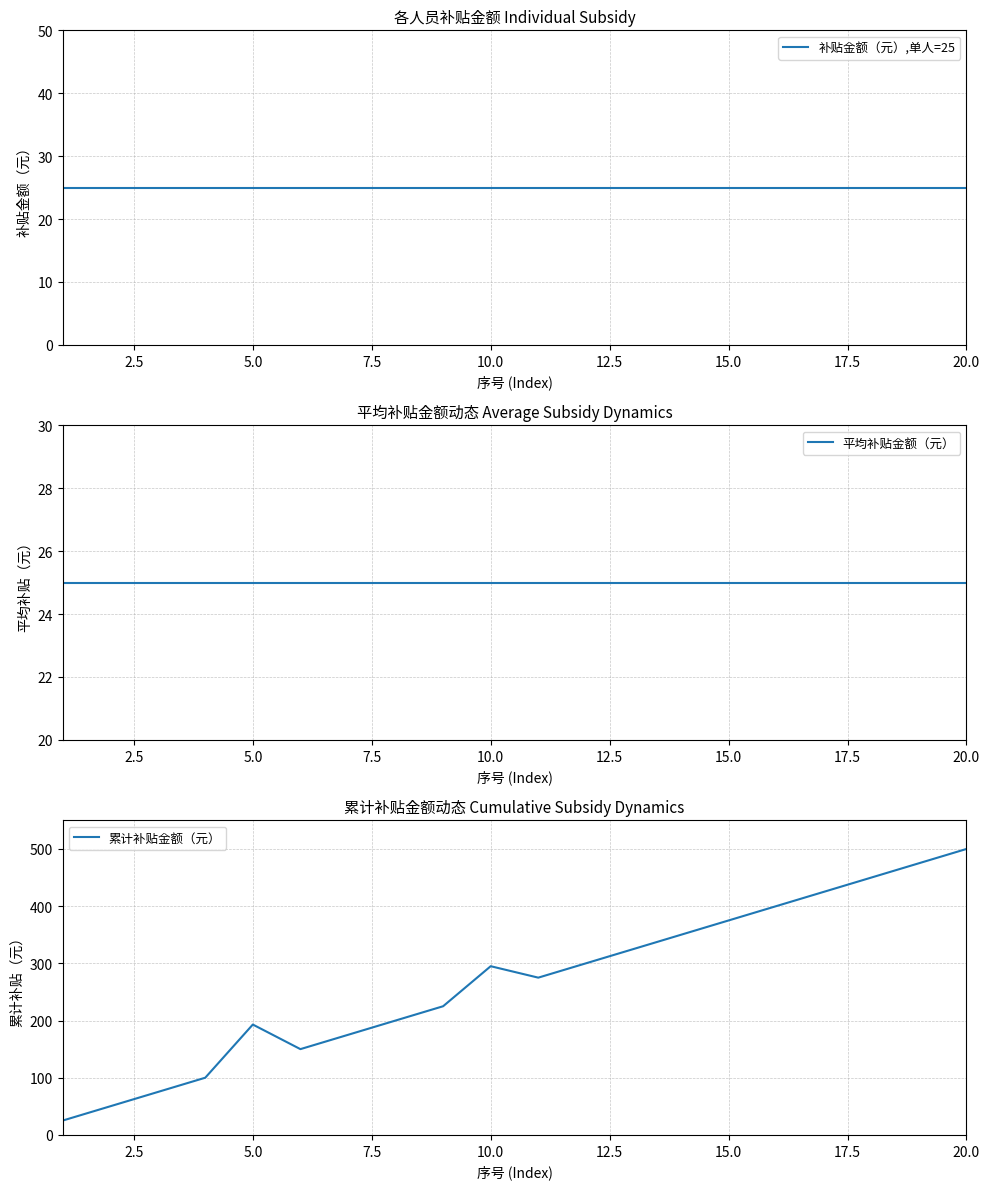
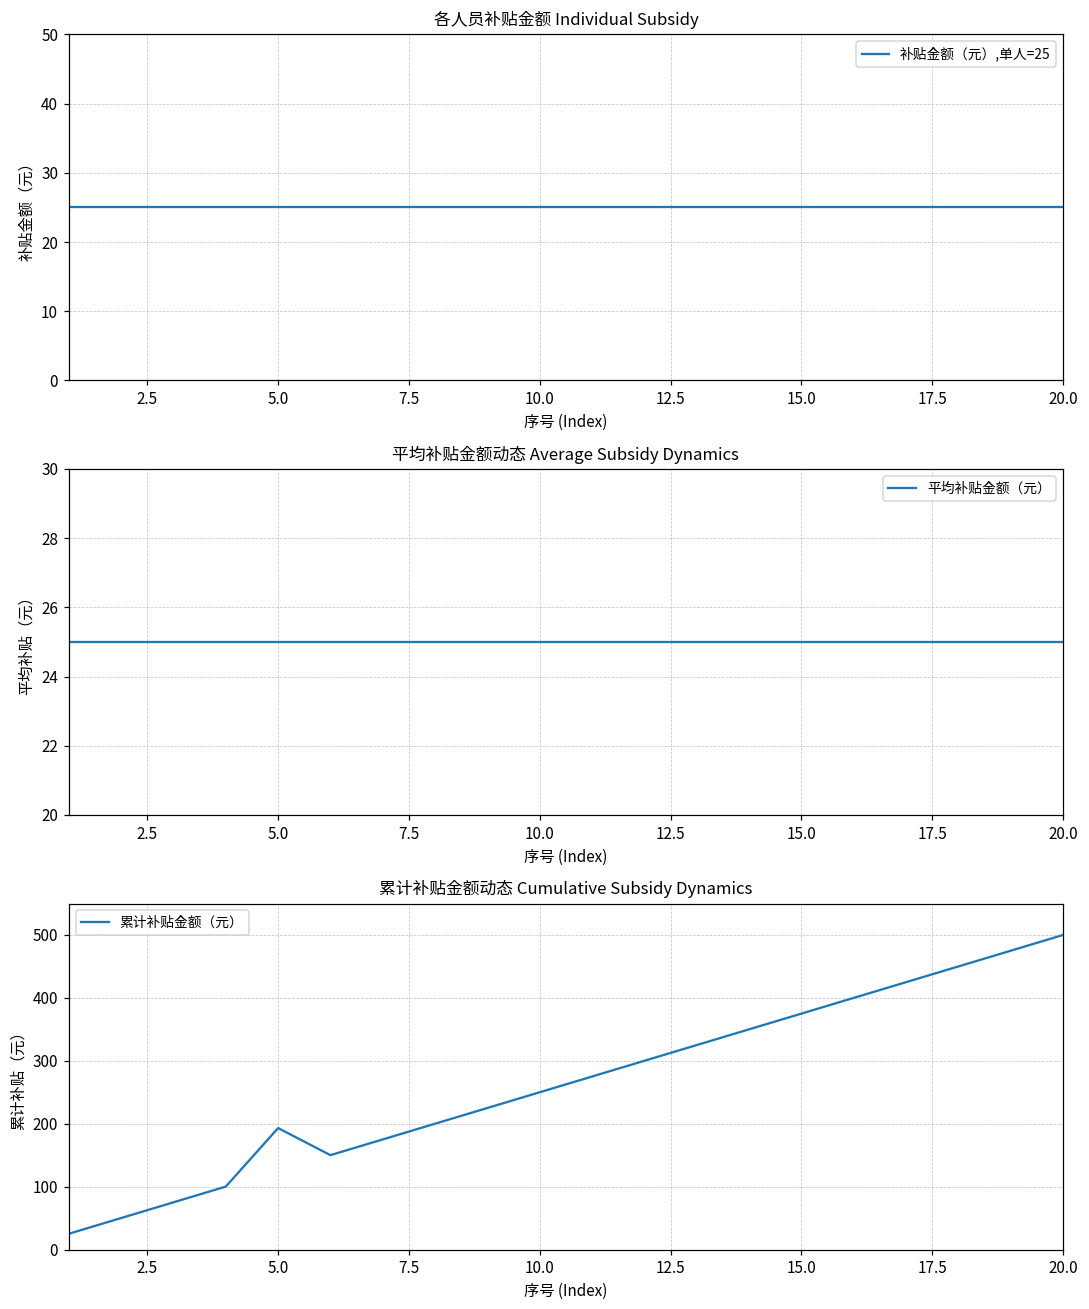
  {
    "各人员补贴金额 Individual Subsidy": {
      "5.0": 25,
      "10.0": 25,
      "15.0": 25,
      "20.0": 25
    },
    "平均补贴金额动态 Average Subsidy Dynamics": {
      "5.0": 25.0,
      "10.0": 25.0,
      "15.0": 25.0,
      "20.0": 25.0
    },
    "累计补贴金额动态 Cumulative Subsidy Dynamics": {
      "5.0": 190,
-     "10.0": 300,
+     "10.0": 250,
      "15.0": 380,
      "20.0": 500
    }
  }
